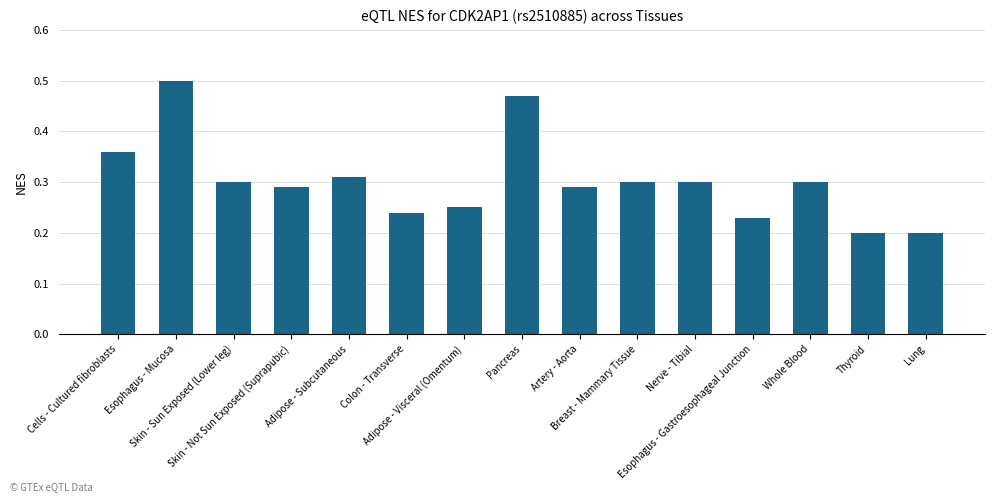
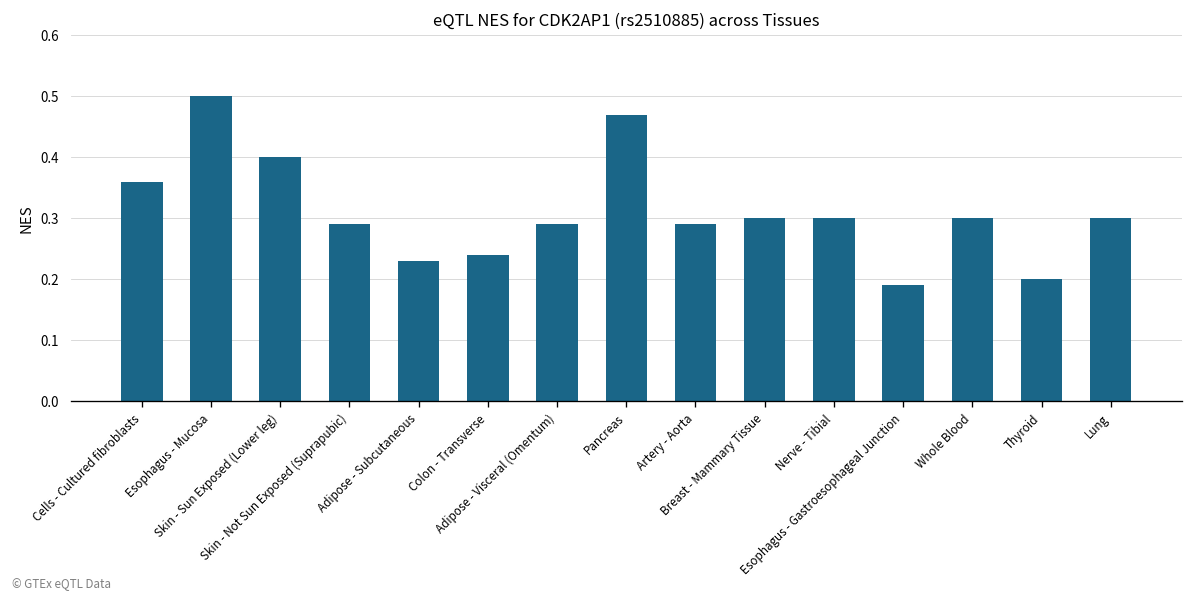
  {
    "Cells - Cultured fibroblasts": 0.36,
    "Esophagus - Mucosa": 0.50,
-   "Skin - Sun Exposed (Lower leg)": 0.3,
+   "Skin - Sun Exposed (Lower leg)": 0.4,
    "Skin - Not Sun Exposed (Suprapubic)": 0.29,
-   "Adipose - Subcutaneous": 0.31,
+   "Adipose - Subcutaneous": 0.23,
    "Colon - Transverse": 0.24,
-   "Adipose - Visceral (Omentum)": 0.25,
+   "Adipose - Visceral (Omentum)": 0.29,
    "Pancreas": 0.47,
    "Artery - Aorta": 0.29,
    "Breast - Mammary Tissue": 0.30,
    "Nerve - Tibial": 0.30,
-   "Esophagus - Gastroesophageal Junction": 0.23,
+   "Esophagus - Gastroesophageal Junction": 0.19,
    "Whole Blood": 0.30,
    "Thyroid": 0.20,
-   "Lung": 0.2
+   "Lung": 0.3
  }
